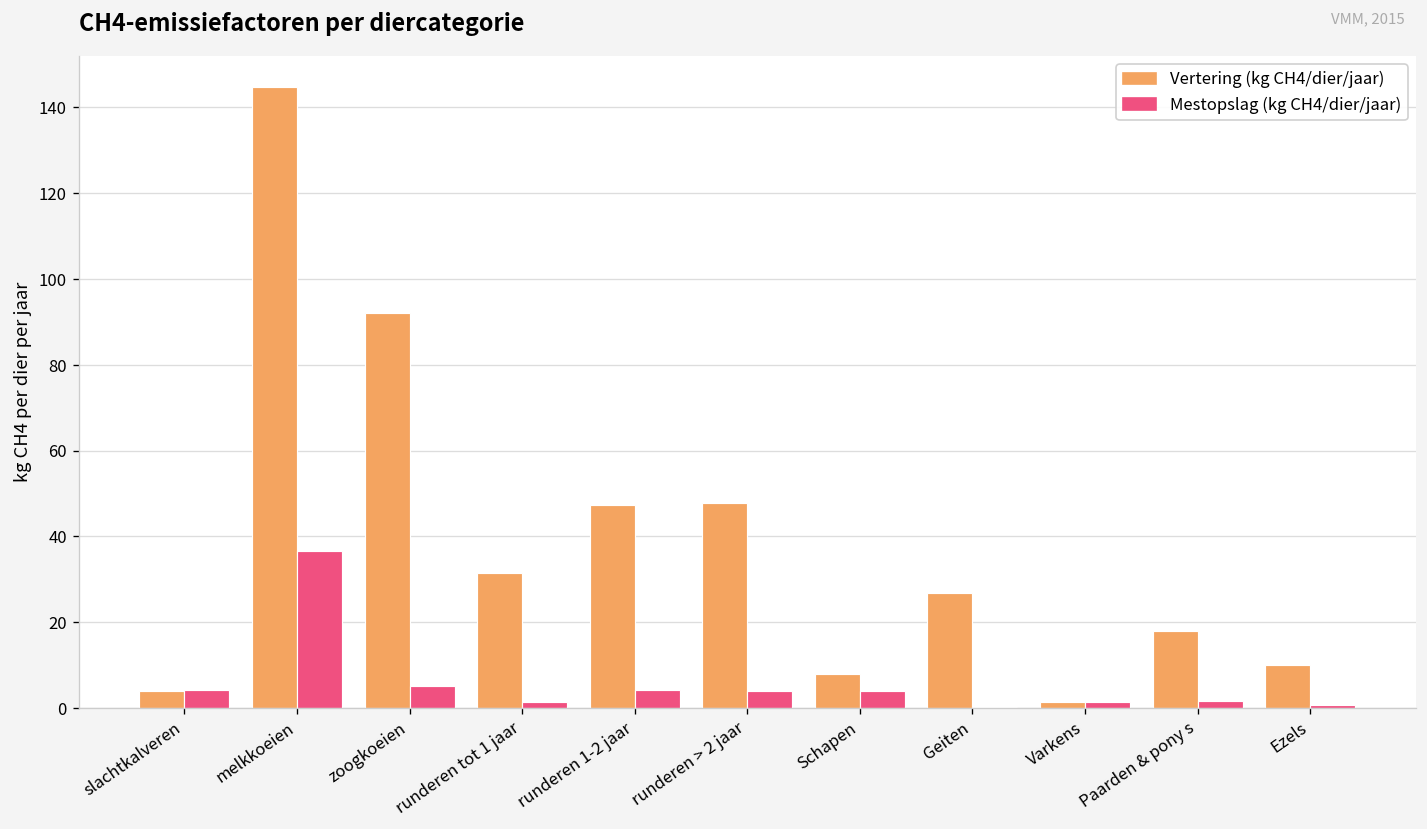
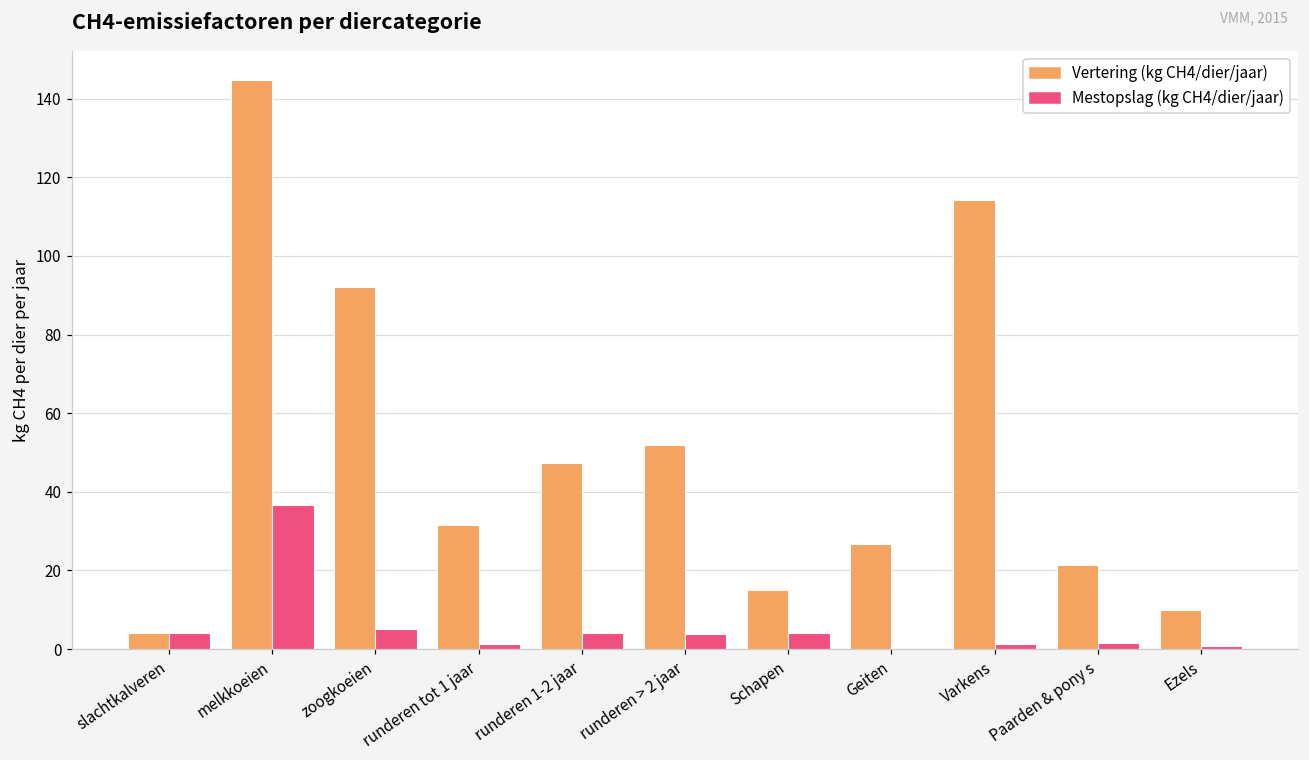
  {
    "Vertering (kg CH4/dier/jaar)": {
      "slachtkalveren": 4,
      "melkkoeien": 145,
      "zoogkoeien": 92,
      "runderen tot 1 jaar": 31,
      "runderen 1-2 jaar": 47,
-     "runderen > 2 jaar": 48,
-     "Schapen": 8,
+     "runderen > 2 jaar": 52,
+     "Schapen": 15,
      "Geiten": 27,
-     "Varkens": 2,
-     "Paarden & pony s": 18,
+     "Varkens": 114,
+     "Paarden & pony s": 22,
      "Ezels": 10
    },
    "Mestopslag (kg CH4/dier/jaar)": {
      "slachtkalveren": 4,
      "melkkoeien": 37,
      "zoogkoeien": 5,
      "runderen tot 1 jaar": 1,
      "runderen 1-2 jaar": 4,
      "runderen > 2 jaar": 4,
      "Schapen": 4,
      "Varkens": 1,
      "Paarden & pony s": 2,
      "Ezels": 1
    }
  }
